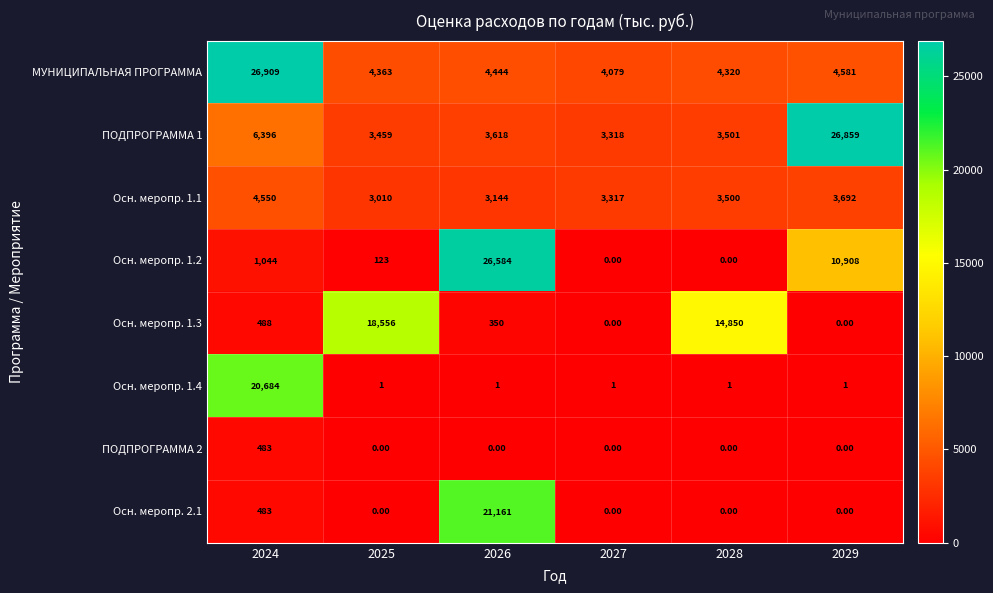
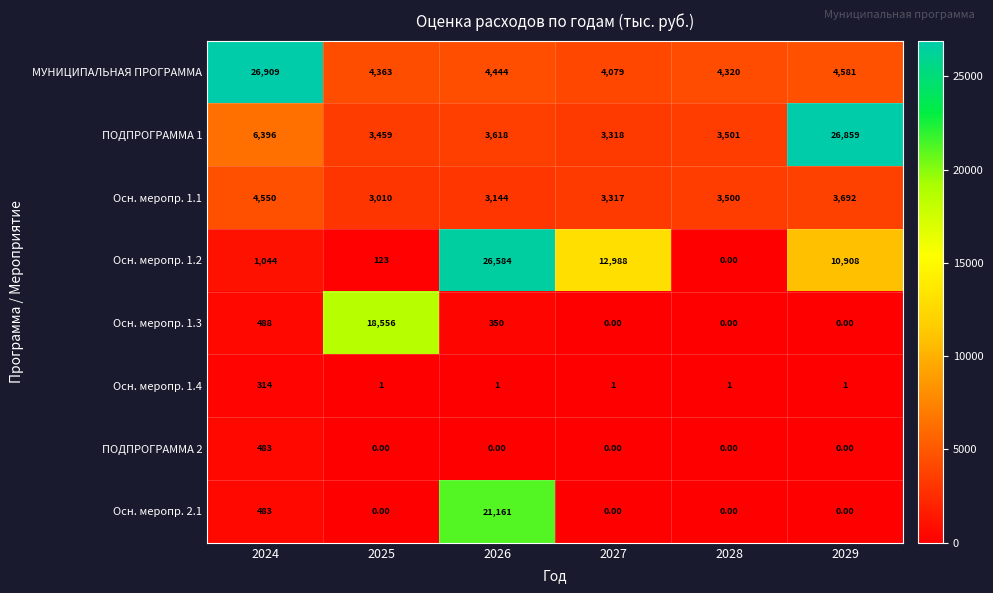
  {
    "МУНИЦИПАЛЬНАЯ ПРОГРАММА": {
      "2024": "26,909",
      "2025": "4,363",
      "2026": "4,444",
      "2027": "4,079",
      "2028": "4,320",
      "2029": "4,581"
    },
    "ПОДПРОГРАММА 1": {
      "2024": "6,396",
      "2025": "3,459",
      "2026": "3,618",
      "2027": "3,318",
      "2028": "3,501",
      "2029": "26,859"
    },
    "Осн. меропр. 1.1": {
      "2024": "4,550",
      "2025": "3,010",
      "2026": "3,144",
      "2027": "3,317",
      "2028": "3,500",
      "2029": "3,692"
    },
    "Осн. меропр. 1.2": {
      "2024": "1,044",
      "2025": "123",
      "2026": "26,584",
-     "2027": "0.00",
+     "2027": "12,988",
      "2028": "0.00",
      "2029": "10,908"
    },
    "Осн. меропр. 1.3": {
      "2024": "488",
      "2025": "18,556",
      "2026": "350",
      "2027": "0.00",
-     "2028": "14,850",
+     "2028": "0.00",
      "2029": "0.00"
    },
    "Осн. меропр. 1.4": {
-     "2024": "20,684",
+     "2024": "314",
      "2025": "1",
      "2026": "1",
      "2027": "1",
      "2028": "1",
      "2029": "1"
    },
    "ПОДПРОГРАММА 2": {
      "2024": "483",
      "2025": "0.00",
      "2026": "0.00",
      "2027": "0.00",
      "2028": "0.00",
      "2029": "0.00"
    },
    "Осн. меропр. 2.1": {
      "2024": "483",
      "2025": "0.00",
      "2026": "21,161",
      "2027": "0.00",
      "2028": "0.00",
      "2029": "0.00"
    }
  }
